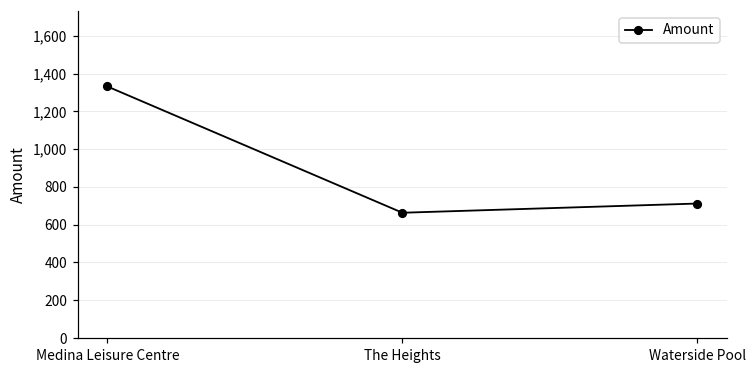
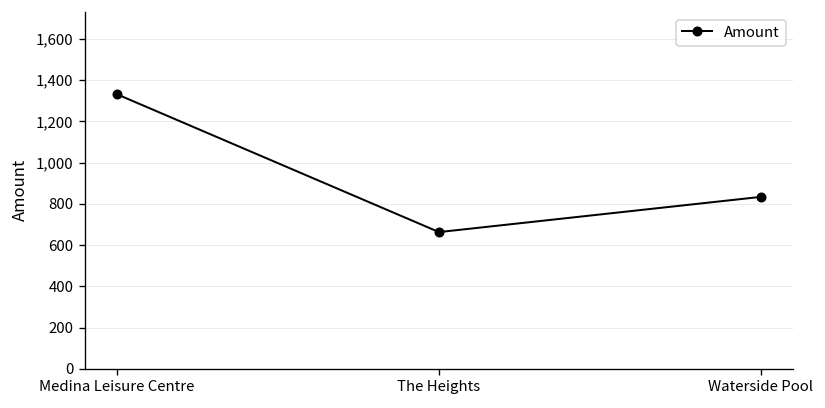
  {
    "Medina Leisure Centre": "1,330",
    "The Heights": "660",
-   "Waterside Pool": "710"
+   "Waterside Pool": "830"
  }
